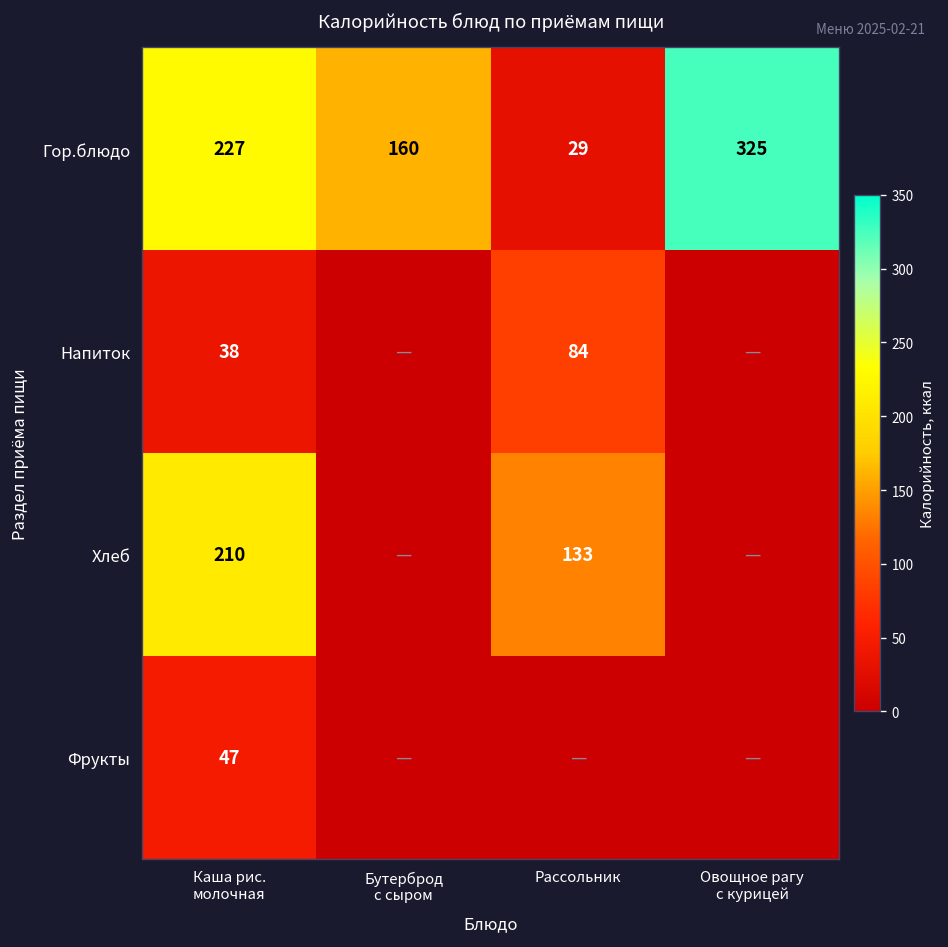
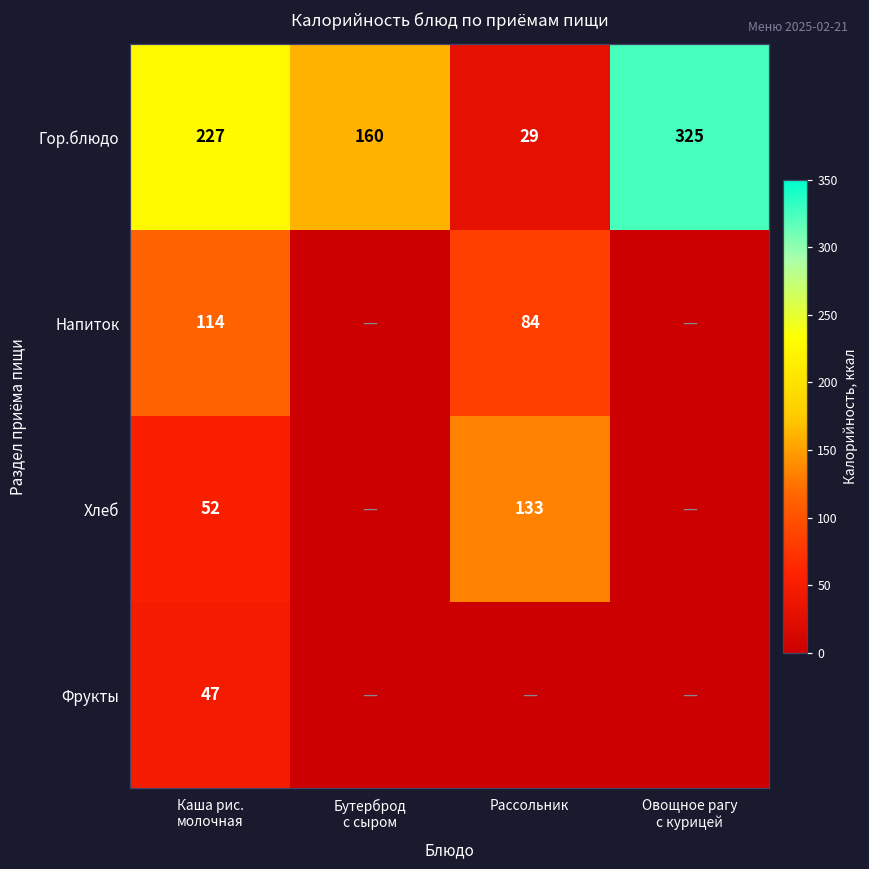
  {
    "Гор.блюдо": {
      "Каша рис. молочная": 227,
      "Бутерброд с сыром": 160,
      "Рассольник": 29,
      "Овощное рагу с курицей": 325
    },
    "Напиток": {
-     "Каша рис. молочная": 38,
+     "Каша рис. молочная": 114,
      "Рассольник": 84
    },
    "Хлеб": {
-     "Каша рис. молочная": 210,
+     "Каша рис. молочная": 52,
      "Рассольник": 133
    },
    "Фрукты": {
      "Каша рис. молочная": 47
    }
  }
